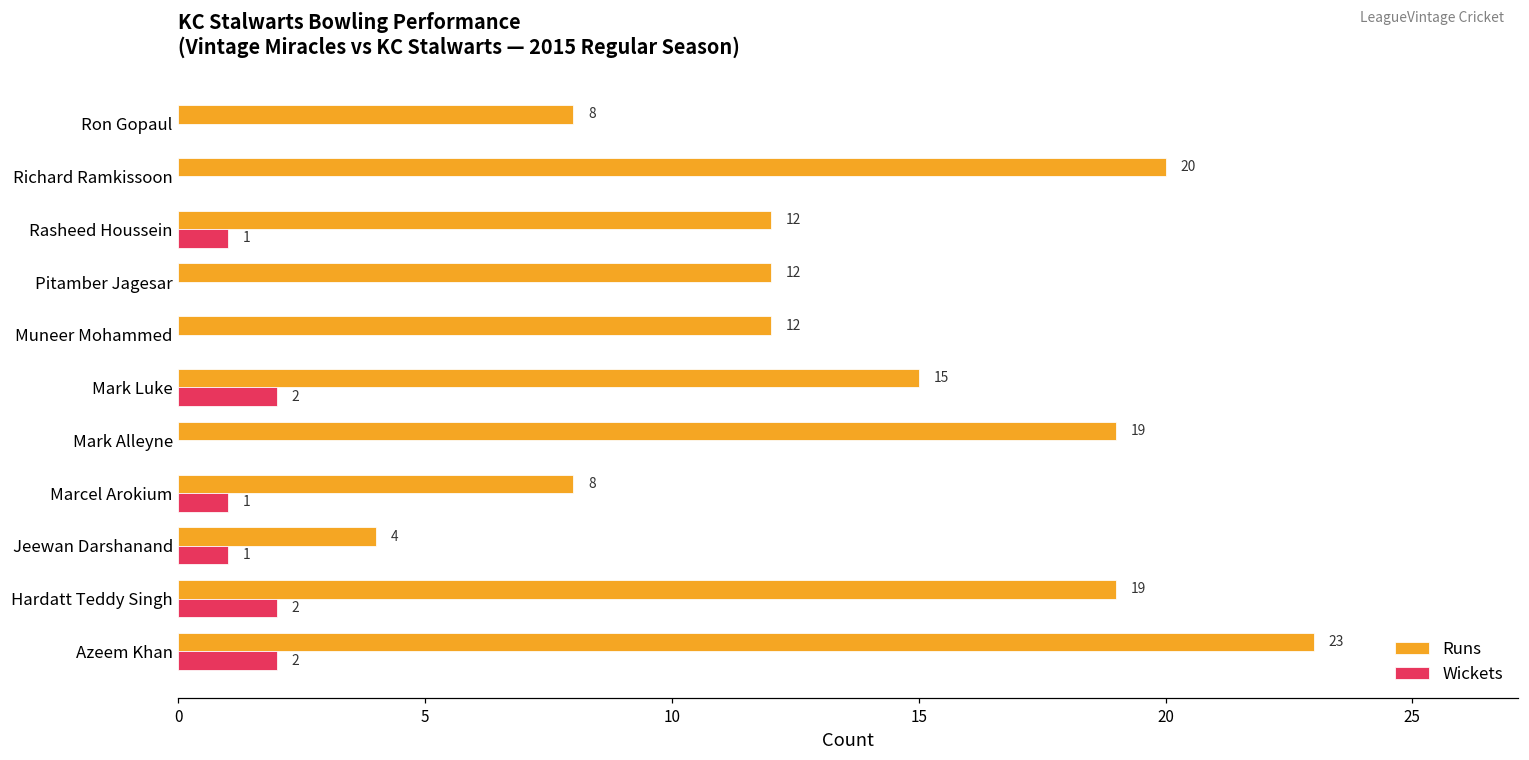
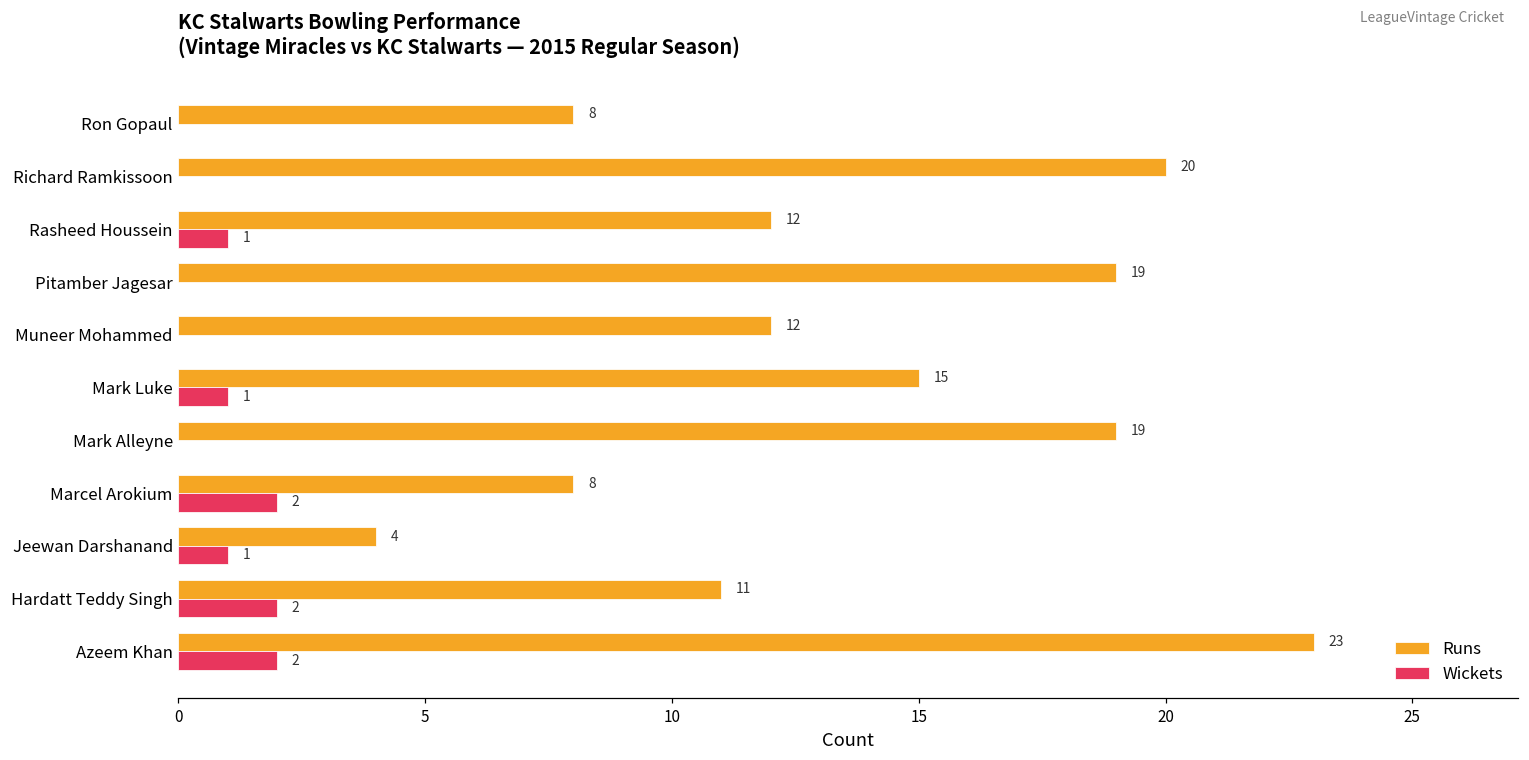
  {
    "Runs": {
      "Ron Gopaul": 8,
      "Richard Ramkissoon": 20,
      "Rasheed Houssein": 12,
-     "Pitamber Jagesar": 12,
+     "Pitamber Jagesar": 19,
      "Muneer Mohammed": 12,
      "Mark Luke": 15,
      "Mark Alleyne": 19,
      "Marcel Arokium": 8,
      "Jeewan Darshanand": 4,
-     "Hardatt Teddy Singh": 19,
+     "Hardatt Teddy Singh": 11,
      "Azeem Khan": 23
    },
    "Wickets": {
      "Rasheed Houssein": 1,
-     "Mark Luke": 2,
-     "Marcel Arokium": 1,
+     "Mark Luke": 1,
+     "Marcel Arokium": 2,
      "Jeewan Darshanand": 1,
      "Hardatt Teddy Singh": 2,
      "Azeem Khan": 2
    }
  }
